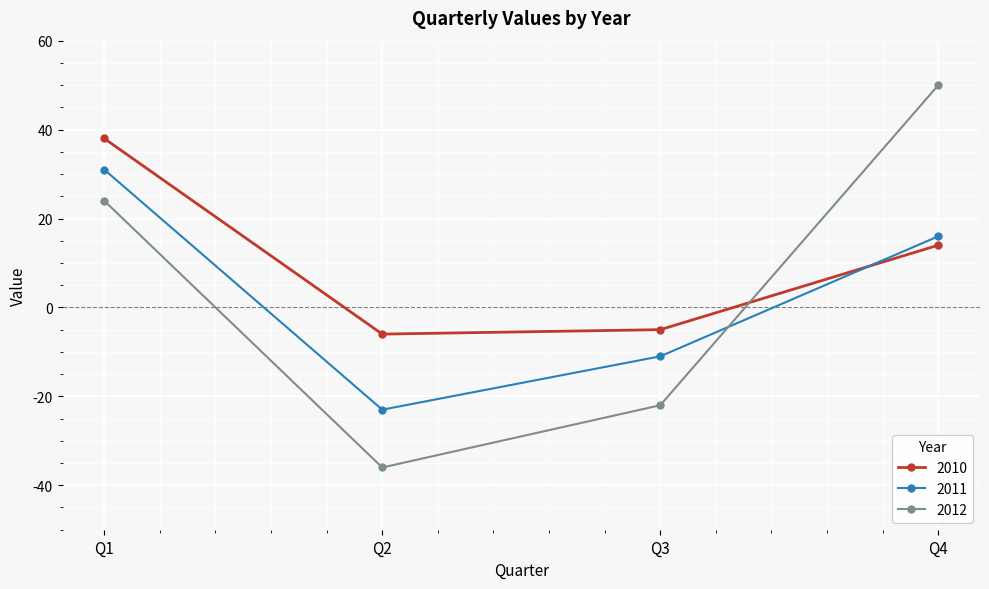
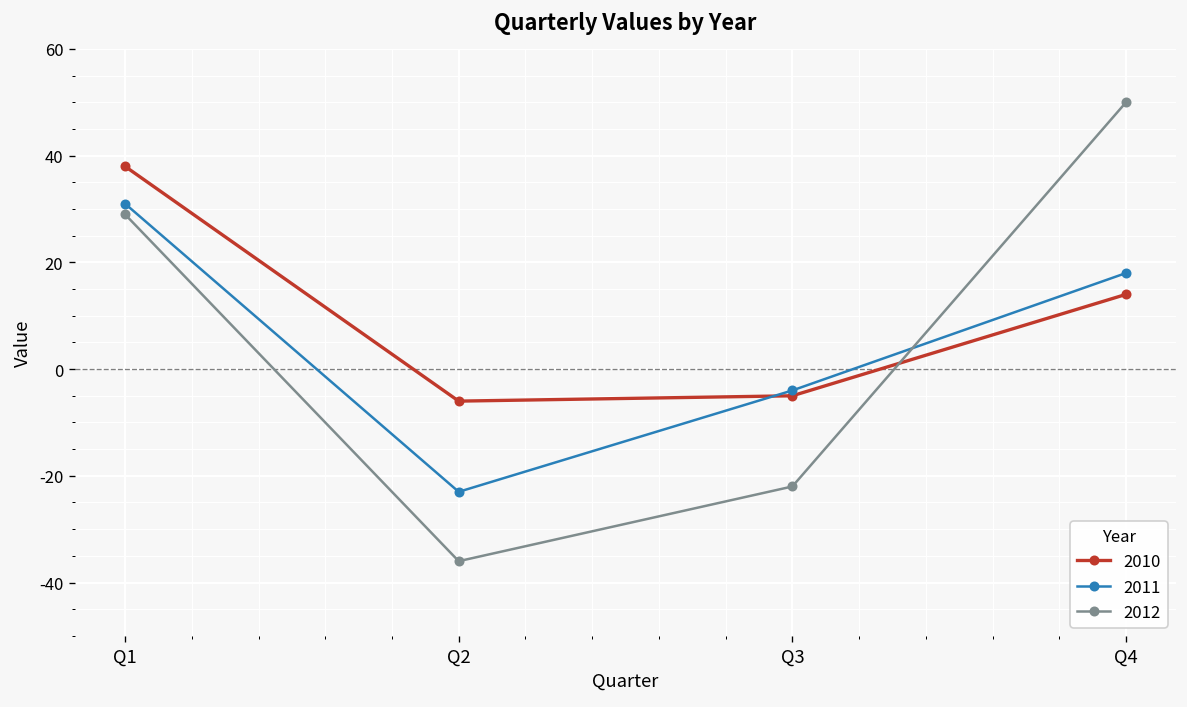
  {
    "2010": {
      "Q1": 38,
      "Q2": -6,
      "Q3": -5,
      "Q4": 14
    },
    "2011": {
      "Q1": 31,
      "Q2": -23,
-     "Q3": -11,
-     "Q4": 16
+     "Q3": -4,
+     "Q4": 18
    },
    "2012": {
-     "Q1": 24,
+     "Q1": 29,
      "Q2": -36,
      "Q3": -22,
      "Q4": 50
    }
  }
